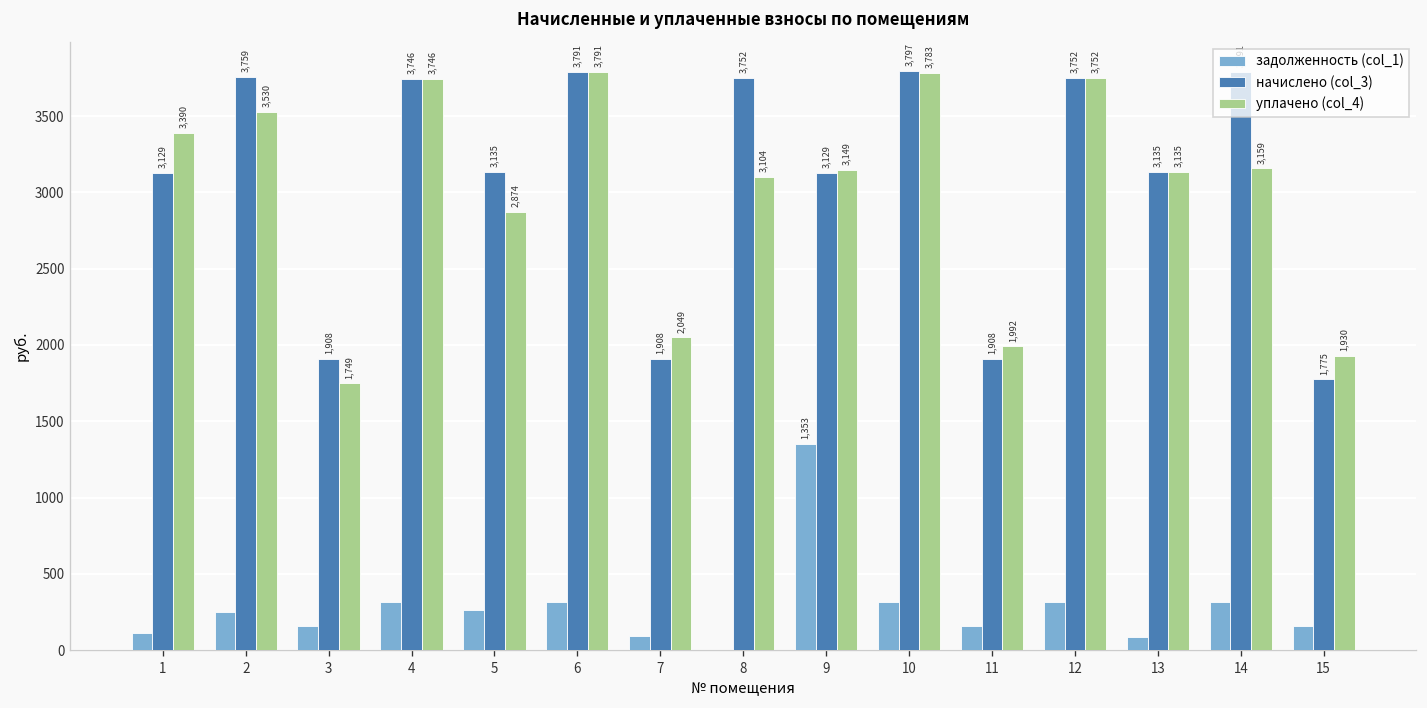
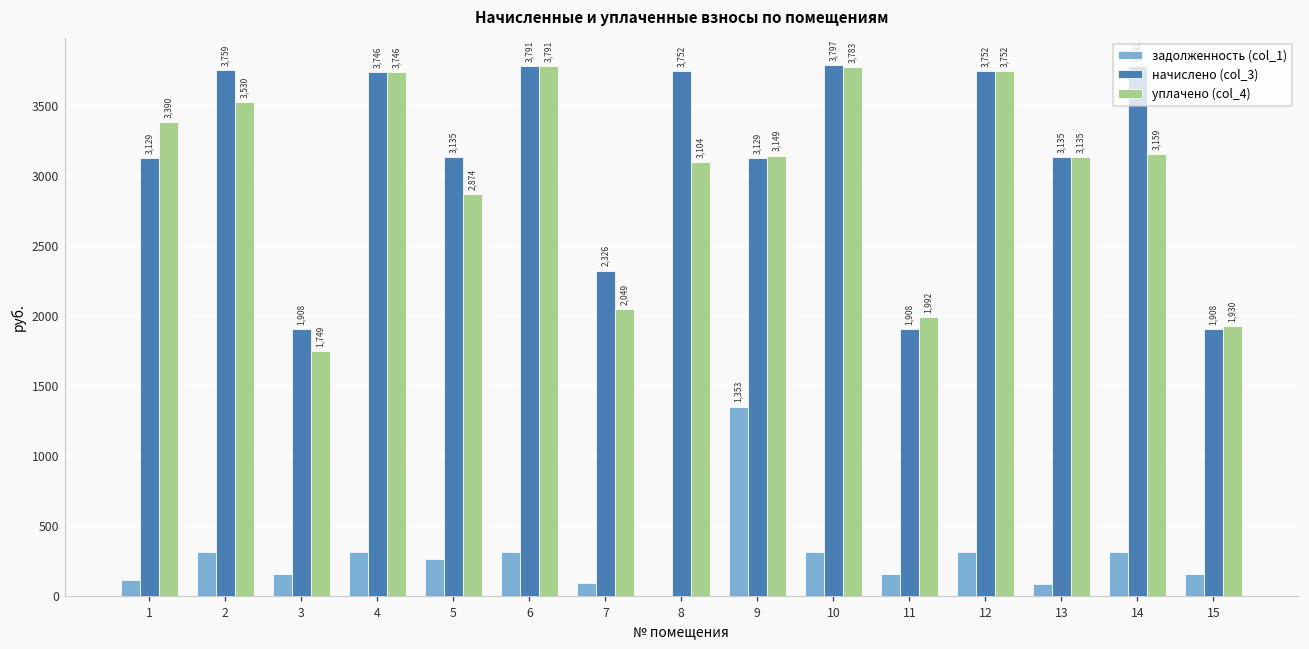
  {
    "задолженность (col_1)": {
      "1": "110",
-     "2": "250",
+     "2": "310",
      "3": "160",
      "4": "310",
      "5": "260",
      "6": "320",
      "7": "90",
      "8": "0",
      "10": "320",
      "11": "160",
      "12": "310",
      "13": "90",
      "14": "320",
      "15": "160"
    },
    "начислено (col_3)": {
      "1": "3,129",
      "2": "3,759",
      "3": "1,908",
      "4": "3,746",
      "5": "3,135",
      "6": "3,791",
-     "7": "1,908",
+     "7": "2,326",
      "8": "3,752",
      "9": "3,129",
      "10": "3,797",
      "11": "1,908",
      "12": "3,752",
      "13": "3,135",
-     "15": "1,775"
+     "15": "1,908"
    },
    "уплачено (col_4)": {
      "1": "3,390",
      "2": "3,530",
      "3": "1,749",
      "4": "3,746",
      "5": "2,874",
      "6": "3,791",
      "7": "2,049",
      "8": "3,104",
      "9": "3,149",
      "10": "3,783",
      "11": "1,992",
      "12": "3,752",
      "13": "3,135",
      "14": "3,159",
      "15": "1,930"
    }
  }
